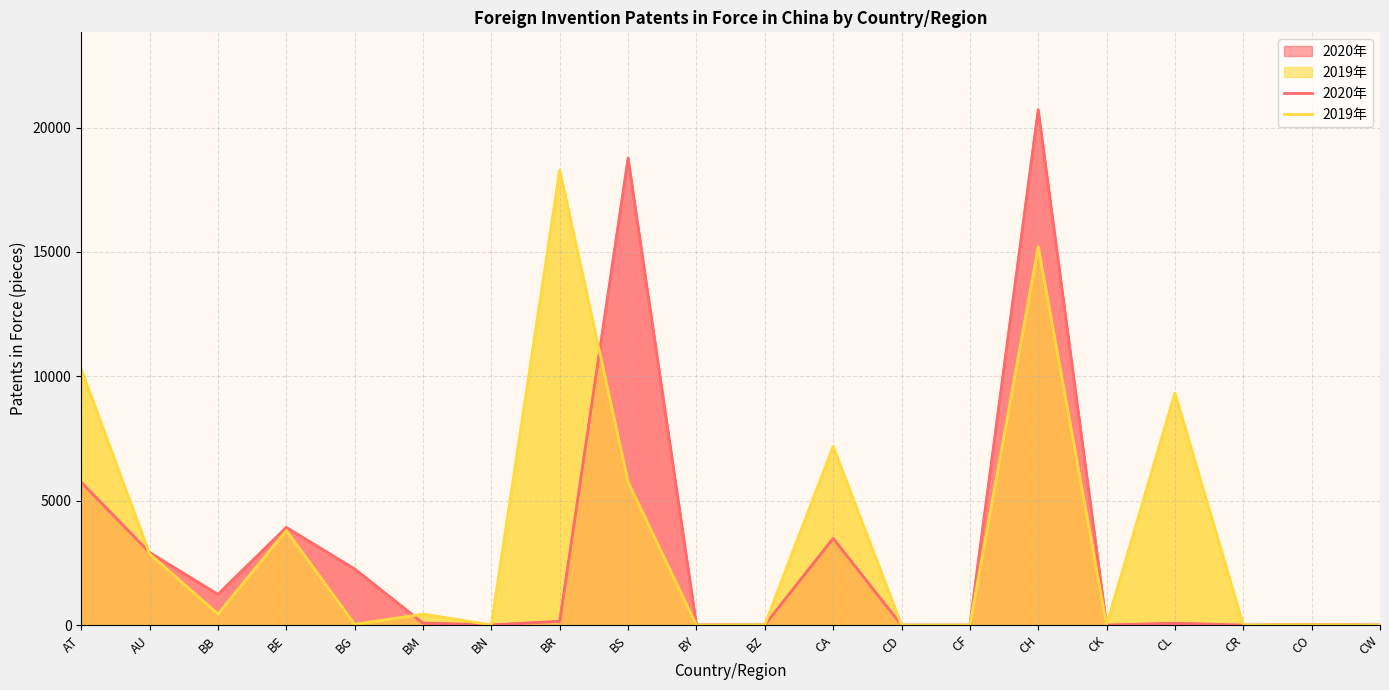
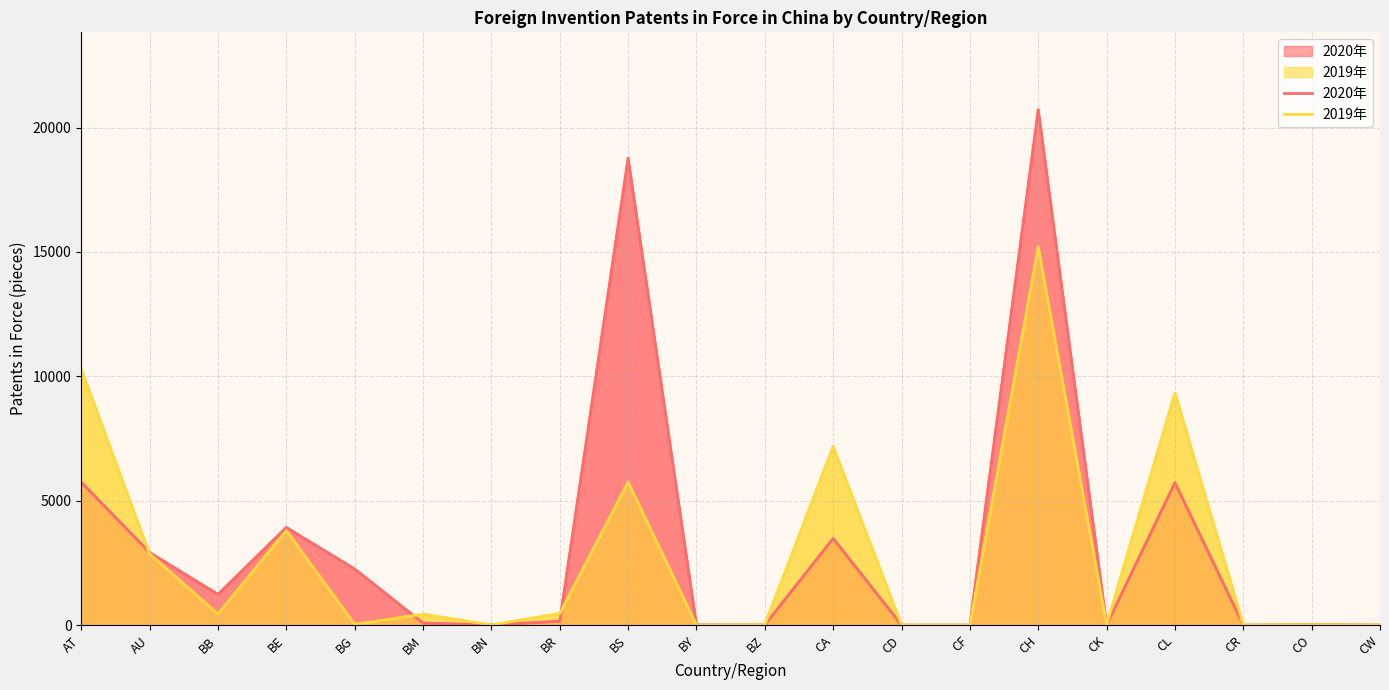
  {
    "2020年": {
      "AT": 5700,
      "BB": 1200,
      "BE": 3900,
      "BG": 2300,
      "BM": 100,
      "BR": 200,
      "BS": 18800,
      "CA": 3500,
      "CH": 20700,
-     "CL": 100
+     "CL": 5700
    },
    "2019年": {
      "AT": 10300,
      "BB": 400,
      "BE": 3800,
      "BG": 0,
      "BM": 400,
-     "BR": 18300,
+     "BR": 500,
      "BS": 5800,
      "CA": 7200,
      "CH": 15200,
      "CL": 9300
    }
  }
